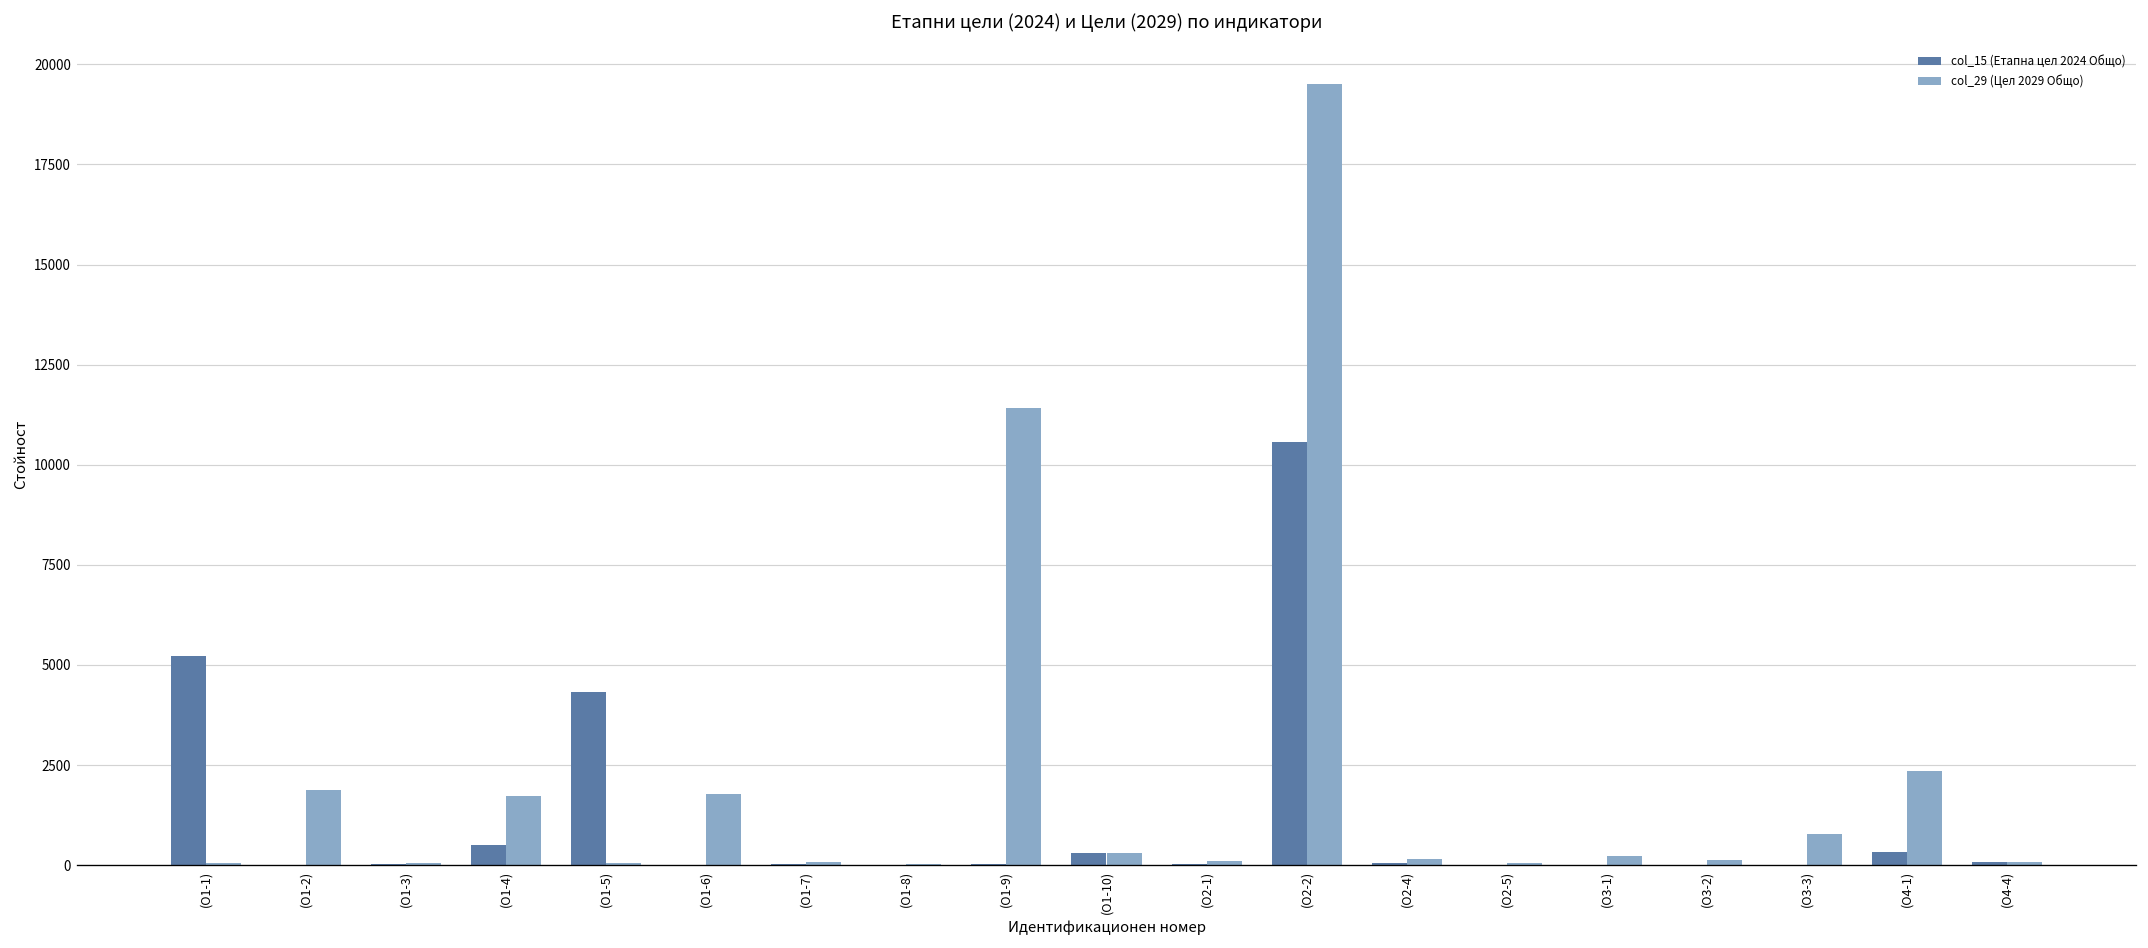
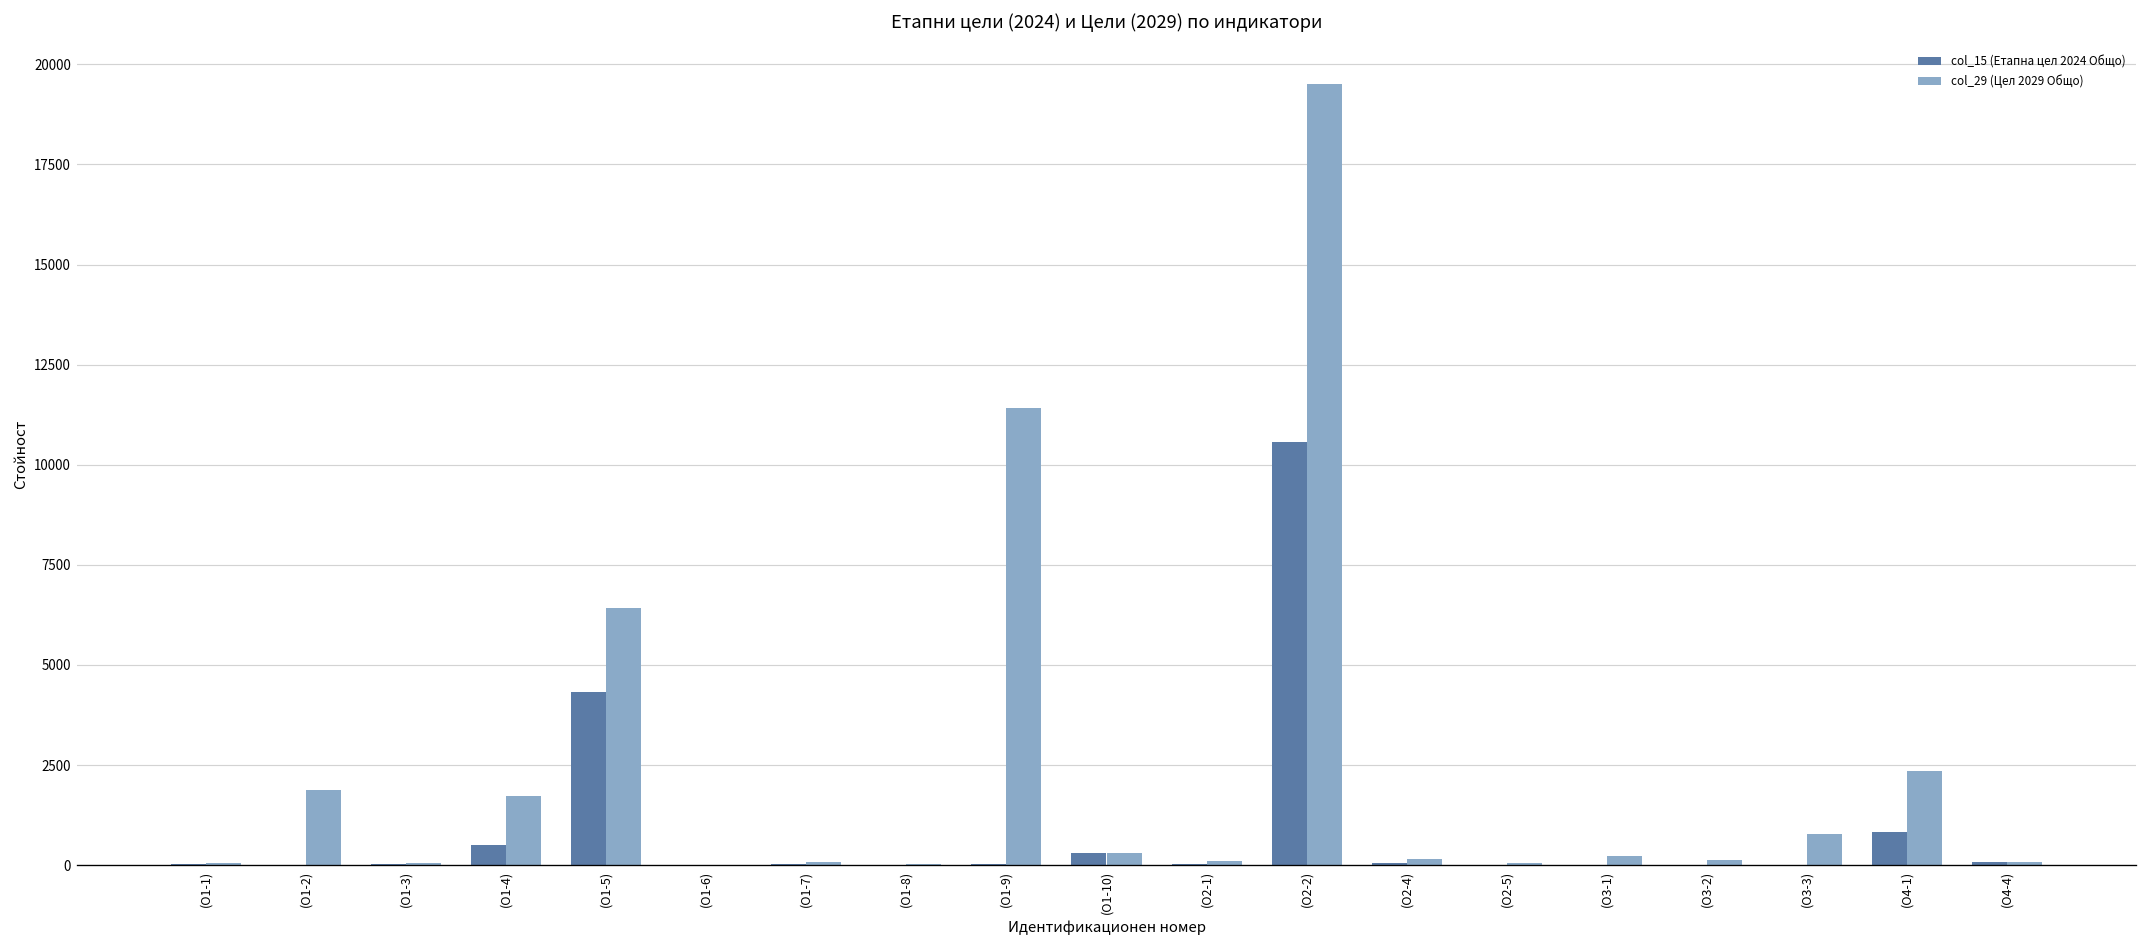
  {
    "col_15 (Етапна цел 2024 Общо)": {
-     "(О1-1)": 5200,
+     "(О1-1)": 0,
      "(О1-4)": 500,
      "(О1-5)": 4300,
      "(О1-6)": 0,
      "(О1-10)": 300,
      "(О2-2)": 10600,
      "(О2-5)": 0,
      "(О3-1)": 0,
      "(О3-2)": 0,
      "(О3-3)": 0,
-     "(О4-1)": 300
+     "(О4-1)": 800
    },
    "col_29 (Цел 2029 Общо)": {
      "(О1-2)": 1900,
      "(О1-4)": 1700,
-     "(О1-5)": 100,
-     "(О1-6)": 1800,
+     "(О1-5)": 6400,
+     "(О1-6)": 0,
      "(О1-7)": 100,
      "(O1-9)": 11400,
      "(О1-10)": 300,
      "(О2-1)": 100,
      "(О2-2)": 19500,
      "(О2-4)": 200,
      "(О3-1)": 200,
      "(О3-2)": 100,
      "(О3-3)": 800,
      "(О4-1)": 2300
    }
  }
